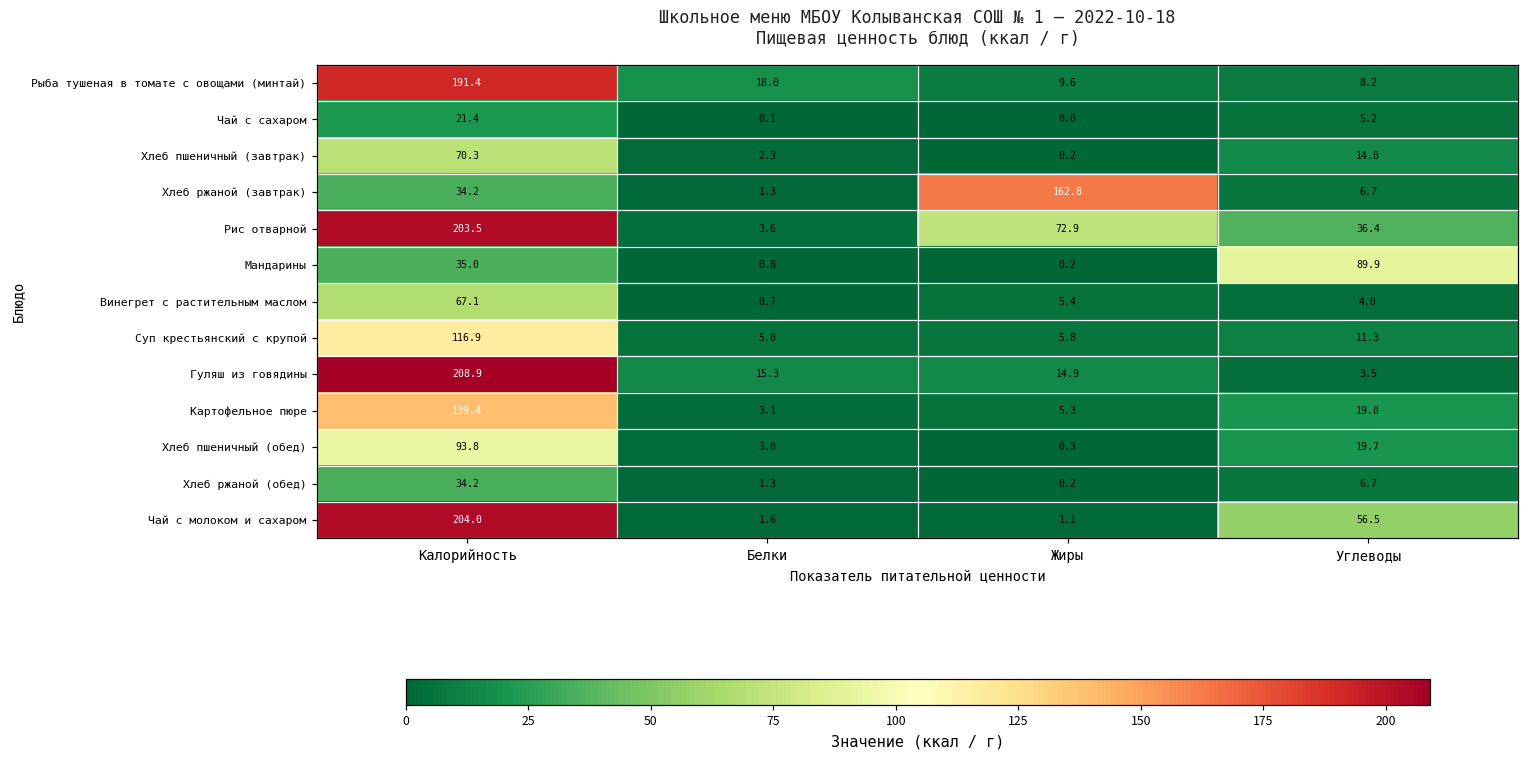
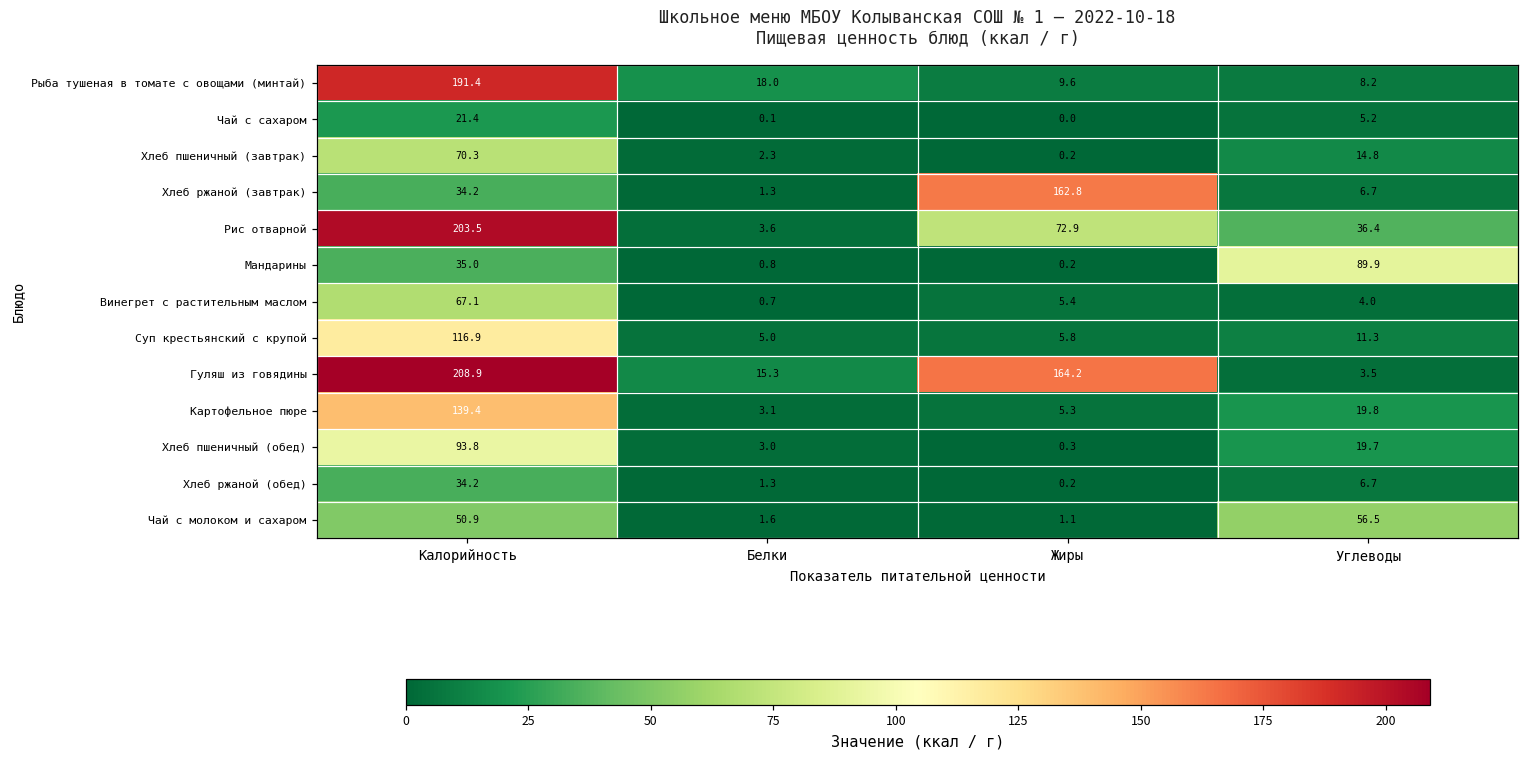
  {
    "Рыба тушеная в томате с овощами (минтай)": {
      "Калорийность": 191.4,
      "Белки": 18.0,
      "Жиры": 9.6,
      "Углеводы": 8.2
    },
    "Чай с сахаром": {
      "Калорийность": 21.4,
      "Белки": 0.1,
      "Жиры": 0.0,
      "Углеводы": 5.2
    },
    "Хлеб пшеничный (завтрак)": {
      "Калорийность": 70.3,
      "Белки": 2.3,
      "Жиры": 0.2,
      "Углеводы": 14.8
    },
    "Хлеб ржаной (завтрак)": {
      "Калорийность": 34.2,
      "Белки": 1.3,
      "Жиры": 162.8,
      "Углеводы": 6.7
    },
    "Рис отварной": {
      "Калорийность": 203.5,
      "Белки": 3.6,
      "Жиры": 72.9,
      "Углеводы": 36.4
    },
    "Мандарины": {
      "Калорийность": 35.0,
      "Белки": 0.8,
      "Жиры": 0.2,
      "Углеводы": 89.9
    },
    "Винегрет с растительным маслом": {
      "Калорийность": 67.1,
      "Белки": 0.7,
      "Жиры": 5.4,
      "Углеводы": 4.0
    },
    "Суп крестьянский с крупой": {
      "Калорийность": 116.9,
      "Белки": 5.0,
      "Жиры": 5.8,
      "Углеводы": 11.3
    },
    "Гуляш из говядины": {
      "Калорийность": 208.9,
      "Белки": 15.3,
-     "Жиры": 14.9,
+     "Жиры": 164.2,
      "Углеводы": 3.5
    },
    "Картофельное пюре": {
      "Калорийность": 139.4,
      "Белки": 3.1,
      "Жиры": 5.3,
      "Углеводы": 19.8
    },
    "Хлеб пшеничный (обед)": {
      "Калорийность": 93.8,
      "Белки": 3.0,
      "Жиры": 0.3,
      "Углеводы": 19.7
    },
    "Хлеб ржаной (обед)": {
      "Калорийность": 34.2,
      "Белки": 1.3,
      "Жиры": 0.2,
      "Углеводы": 6.7
    },
    "Чай с молоком и сахаром": {
-     "Калорийность": 204.0,
+     "Калорийность": 50.9,
      "Белки": 1.6,
      "Жиры": 1.1,
      "Углеводы": 56.5
    }
  }
